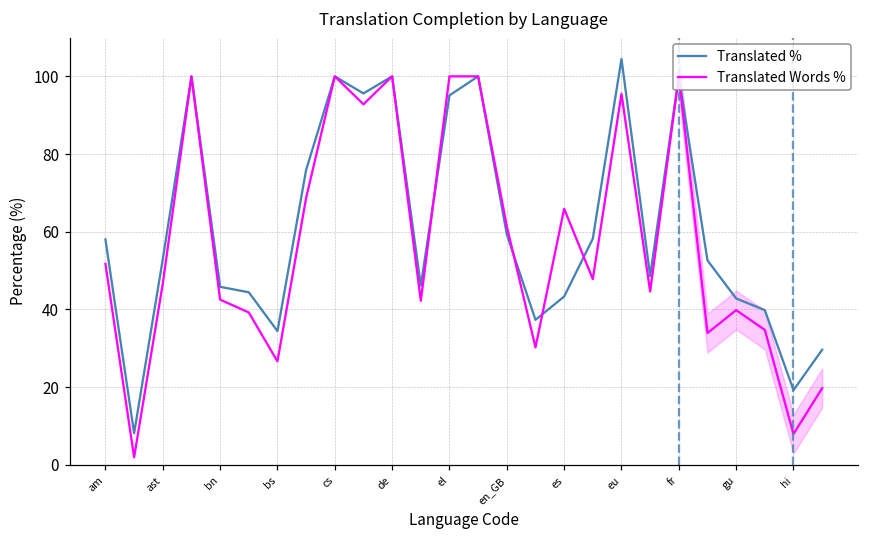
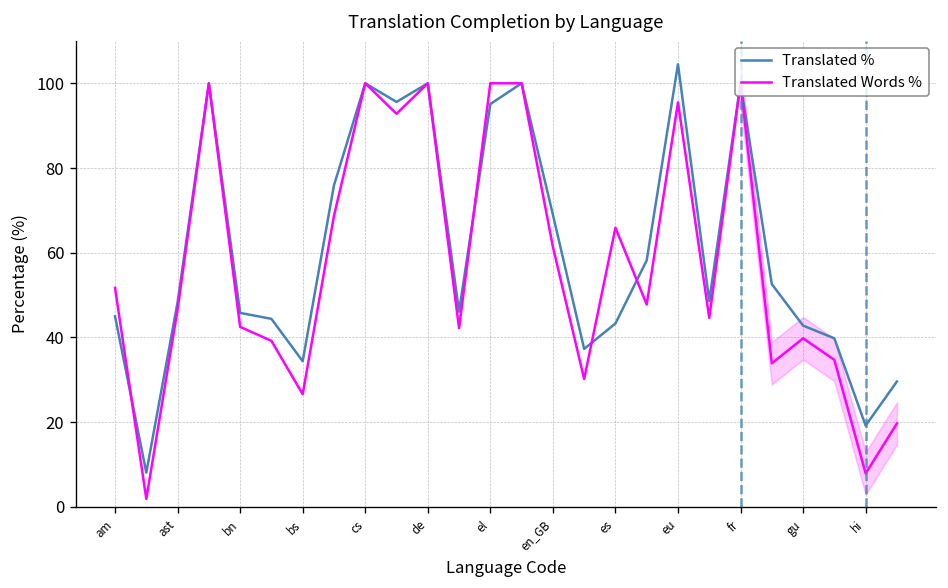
  {
    "Translated %": {
-     "am": 58,
-     "ast": 53,
+     "am": 45,
+     "ast": 48,
      "bn": 46,
      "bs": 34,
      "el": 95,
-     "en_GB": 59,
+     "en_GB": 69,
      "es": 43,
      "eu": 105,
      "gu": 43,
      "hi": 19
    }
  }
